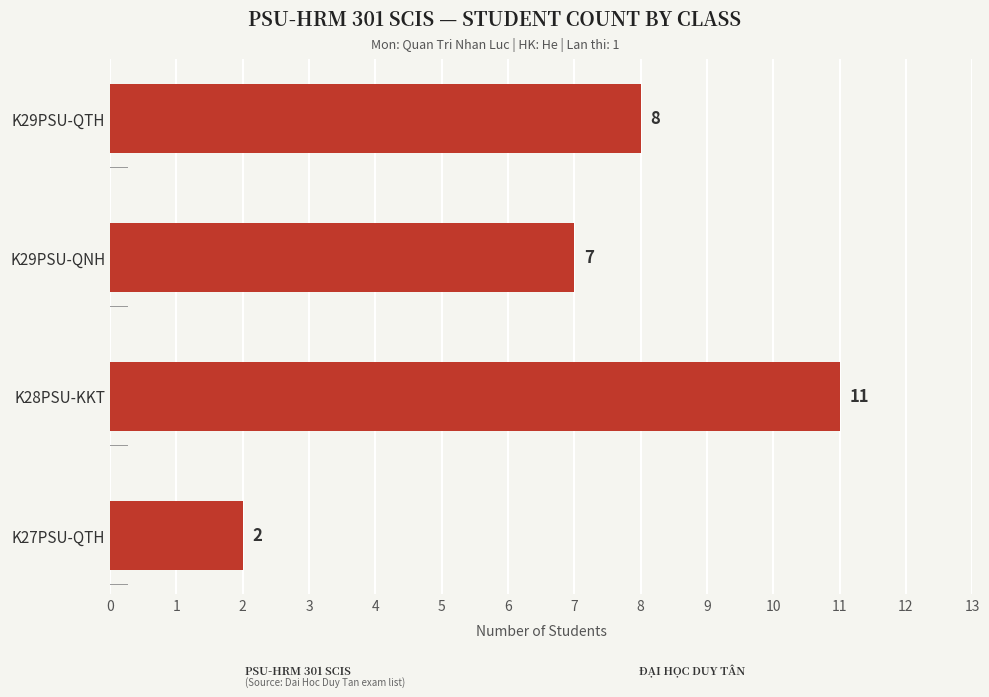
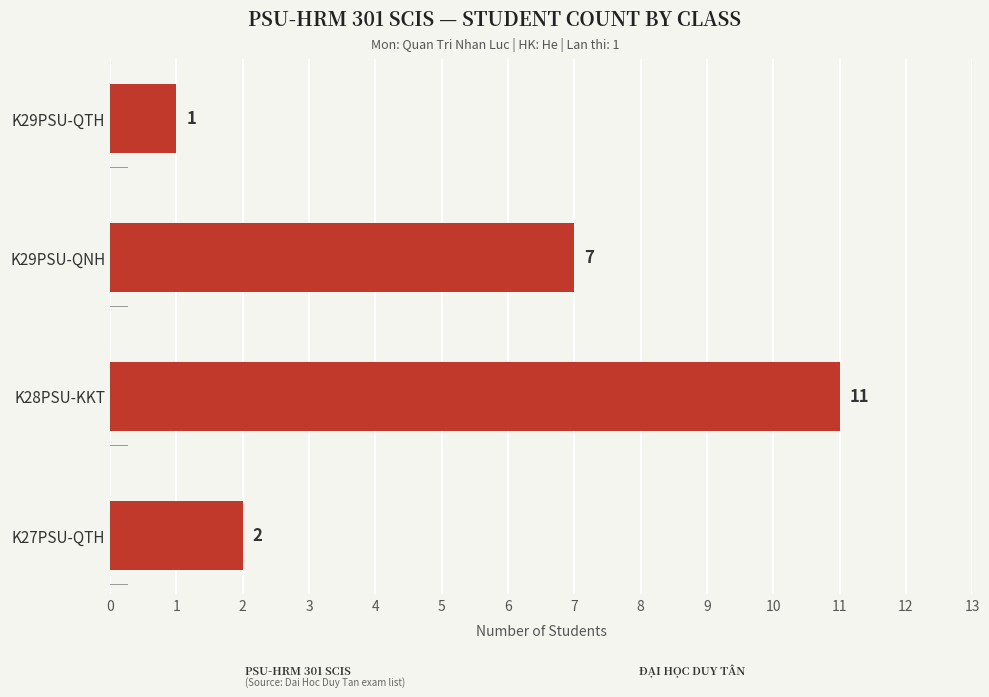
  {
-   "K29PSU-QTH": 8,
+   "K29PSU-QTH": 1,
    "K29PSU-QNH": 7,
    "K28PSU-KKT": 11,
    "K27PSU-QTH": 2
  }
